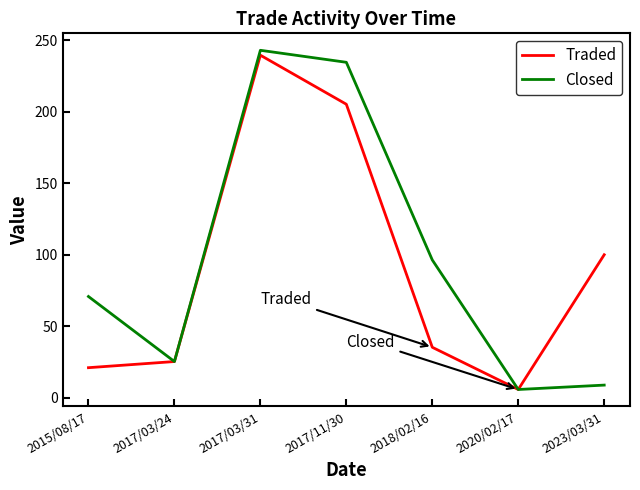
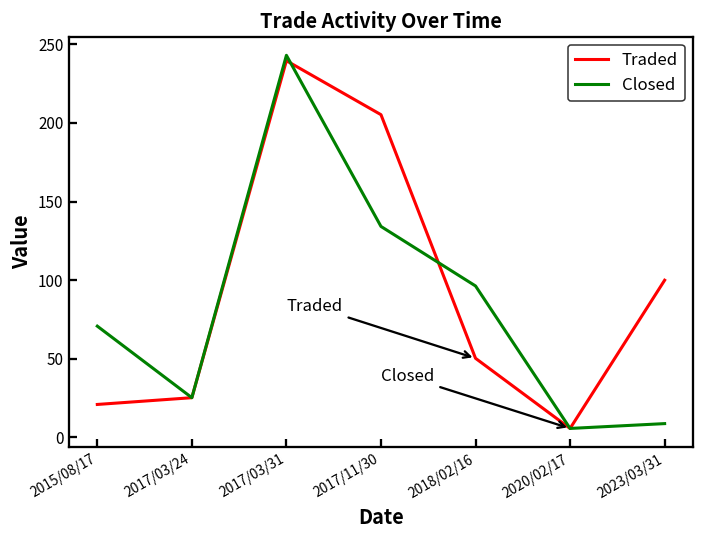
  {
    "Traded": {
      "2015/08/17": 21,
      "2017/03/31": 240,
      "2017/11/30": 205,
-     "2018/02/16": 35,
+     "2018/02/16": 50,
      "2023/03/31": 100
    },
    "Closed": {
      "2015/08/17": 71,
      "2017/03/31": 243,
-     "2017/11/30": 235,
+     "2017/11/30": 134,
      "2018/02/16": 96,
      "2023/03/31": 9
    }
  }
